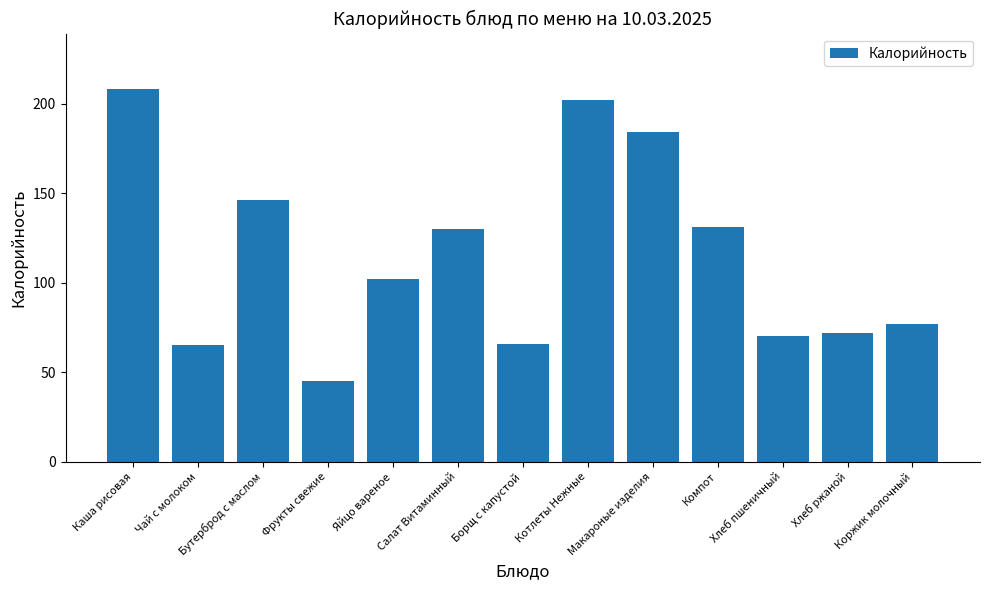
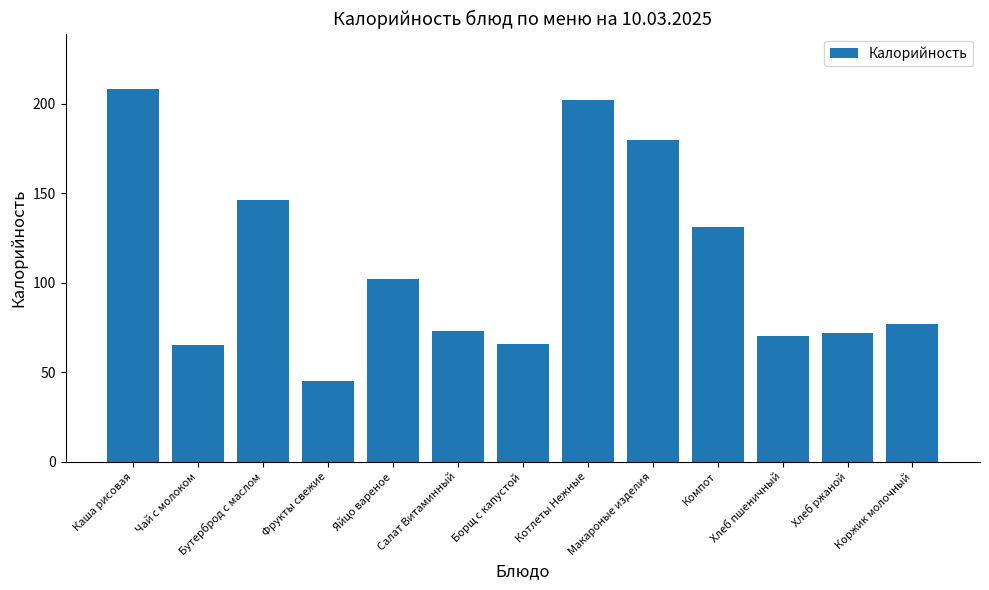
  {
    "Каша рисовая": 208,
    "Чай с молоком": 65,
    "Бутерброд с маслом": 146,
    "Фрукты свежие": 45,
    "Яйцо вареное": 102,
-   "Салат Витаминный": 130,
+   "Салат Витаминный": 73,
    "Борщ с капустой": 66,
    "Котлеты Нежные": 202,
-   "Макароные изделия": 185,
+   "Макароные изделия": 180,
    "Компот": 131,
    "Хлеб пшеничный": 70,
    "Хлеб ржаной": 72,
    "Коржик молочный": 77
  }
